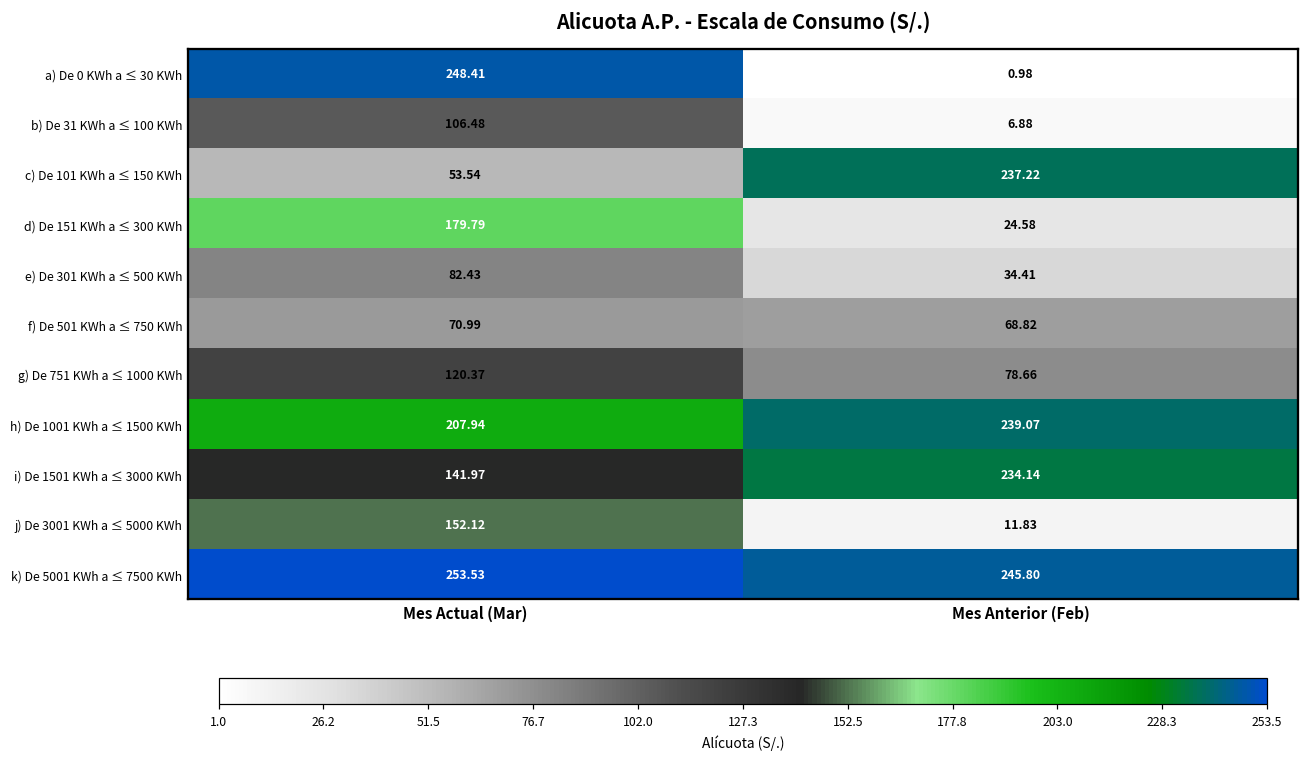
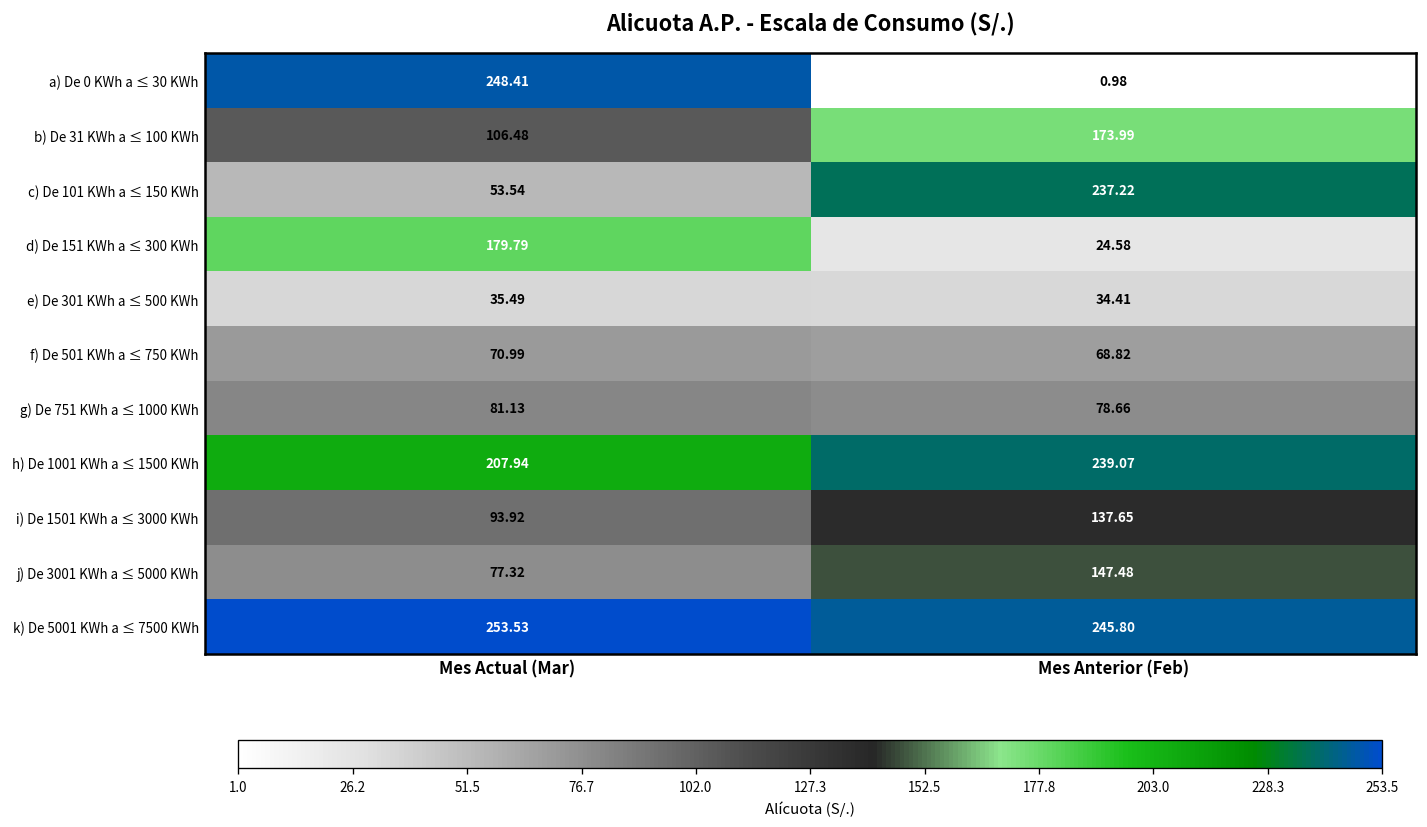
  {
    "a) De 0 KWh a ≤ 30 KWh": {
      "Mes Actual (Mar)": 248.41,
      "Mes Anterior (Feb)": 0.98
    },
    "b) De 31 KWh a ≤ 100 KWh": {
      "Mes Actual (Mar)": 106.48,
-     "Mes Anterior (Feb)": 6.88
+     "Mes Anterior (Feb)": 173.99
    },
    "c) De 101 KWh a ≤ 150 KWh": {
      "Mes Actual (Mar)": 53.54,
      "Mes Anterior (Feb)": 237.22
    },
    "d) De 151 KWh a ≤ 300 KWh": {
      "Mes Actual (Mar)": 179.79,
      "Mes Anterior (Feb)": 24.58
    },
    "e) De 301 KWh a ≤ 500 KWh": {
-     "Mes Actual (Mar)": 82.43,
+     "Mes Actual (Mar)": 35.49,
      "Mes Anterior (Feb)": 34.41
    },
    "f) De 501 KWh a ≤ 750 KWh": {
      "Mes Actual (Mar)": 70.99,
      "Mes Anterior (Feb)": 68.82
    },
    "g) De 751 KWh a ≤ 1000 KWh": {
-     "Mes Actual (Mar)": 120.37,
+     "Mes Actual (Mar)": 81.13,
      "Mes Anterior (Feb)": 78.66
    },
    "h) De 1001 KWh a ≤ 1500 KWh": {
      "Mes Actual (Mar)": 207.94,
      "Mes Anterior (Feb)": 239.07
    },
    "i) De 1501 KWh a ≤ 3000 KWh": {
-     "Mes Actual (Mar)": 141.97,
-     "Mes Anterior (Feb)": 234.14
+     "Mes Actual (Mar)": 93.92,
+     "Mes Anterior (Feb)": 137.65
    },
    "j) De 3001 KWh a ≤ 5000 KWh": {
-     "Mes Actual (Mar)": 152.12,
-     "Mes Anterior (Feb)": 11.83
+     "Mes Actual (Mar)": 77.32,
+     "Mes Anterior (Feb)": 147.48
    },
    "k) De 5001 KWh a ≤ 7500 KWh": {
      "Mes Actual (Mar)": 253.53,
      "Mes Anterior (Feb)": 245.80
    }
  }
